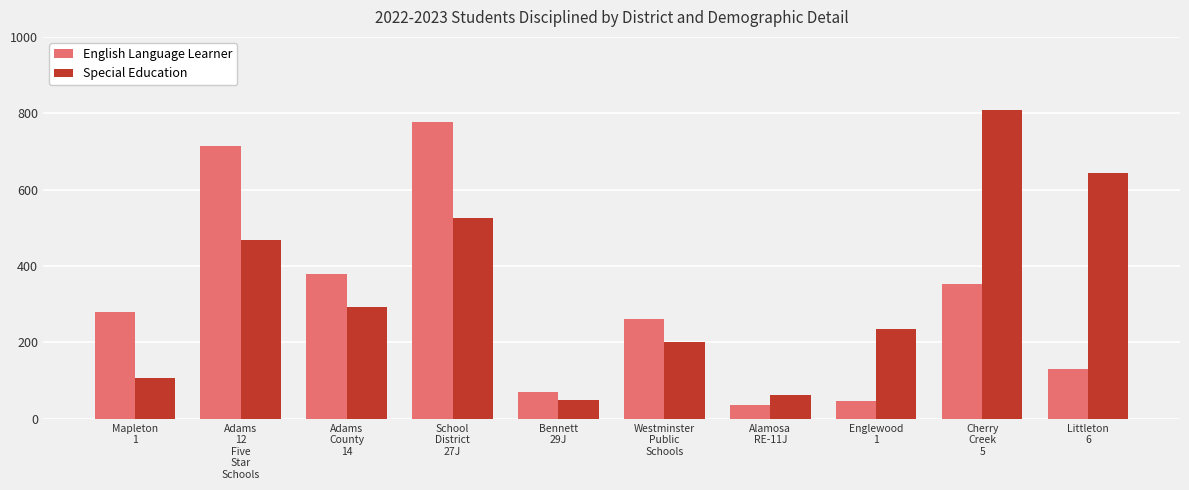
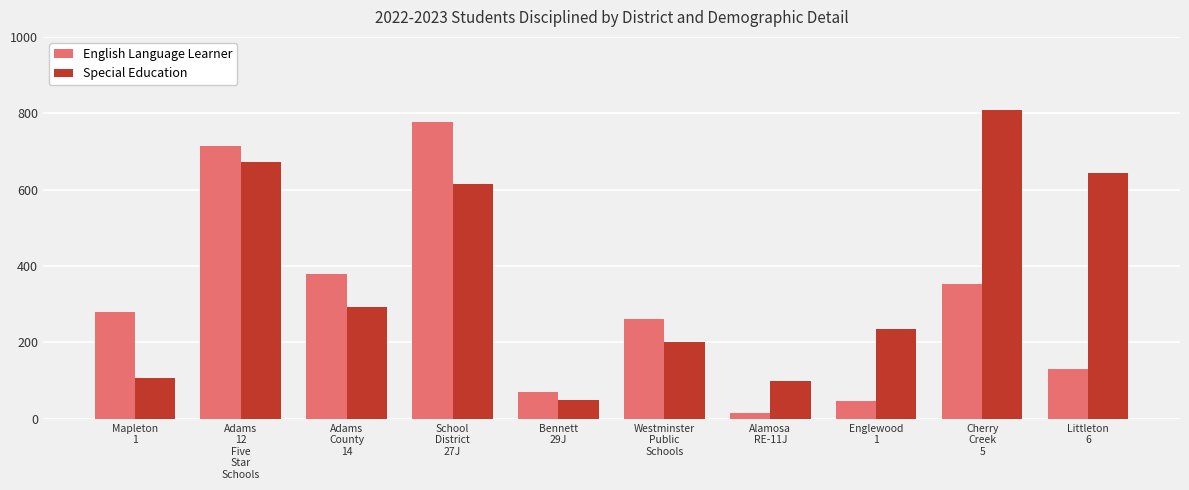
  {
    "English Language Learner": {
      "Mapleton 1": 280,
      "Adams 12 Five Star Schools": 710,
      "Adams County 14": 380,
      "School District 27J": 780,
      "Bennett 29J": 70,
      "Westminster Public Schools": 260,
-     "Alamosa RE-11J": 40,
+     "Alamosa RE-11J": 20,
      "Englewood 1": 50,
      "Cherry Creek 5": 350,
      "Littleton 6": 130
    },
    "Special Education": {
      "Mapleton 1": 110,
-     "Adams 12 Five Star Schools": 470,
+     "Adams 12 Five Star Schools": 670,
      "Adams County 14": 290,
-     "School District 27J": 530,
+     "School District 27J": 610,
      "Bennett 29J": 50,
      "Westminster Public Schools": 200,
-     "Alamosa RE-11J": 60,
+     "Alamosa RE-11J": 100,
      "Englewood 1": 240,
      "Cherry Creek 5": 810,
      "Littleton 6": 640
    }
  }
